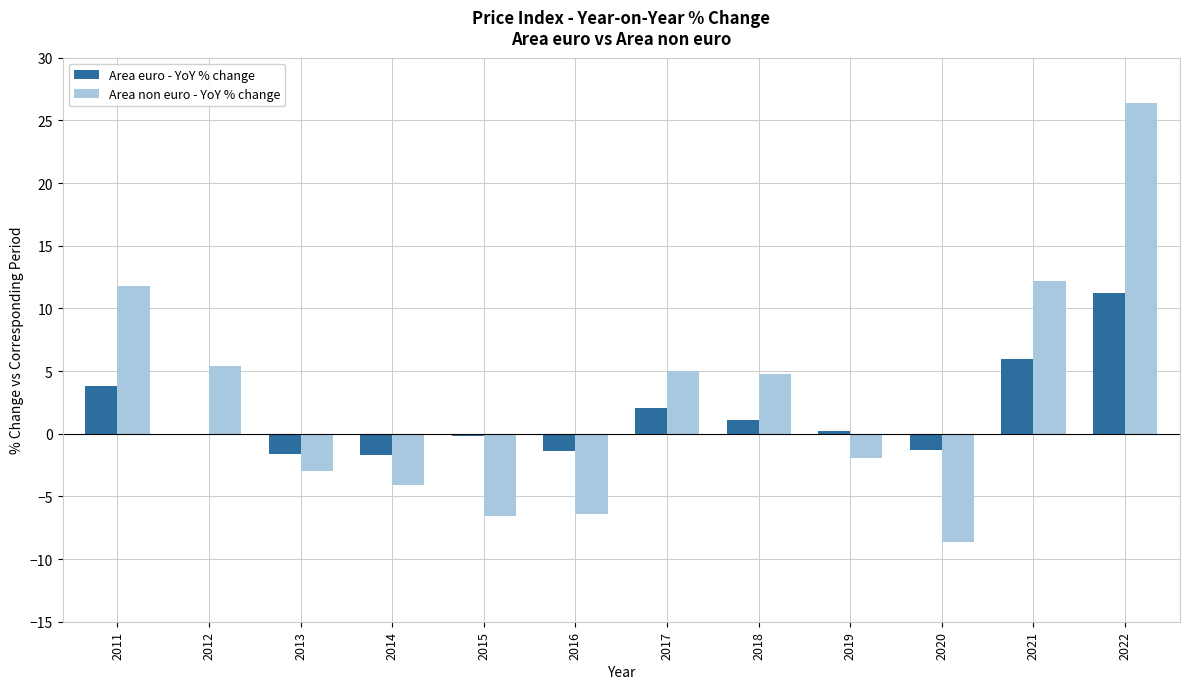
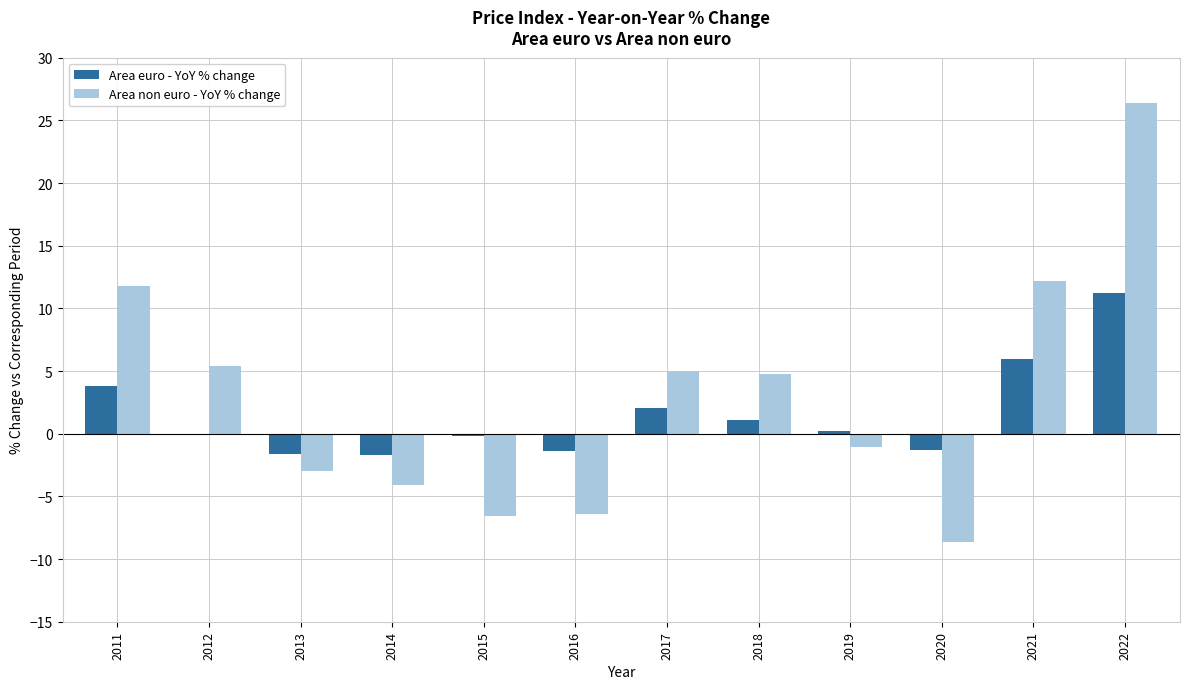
  {
    "Area euro - YoY % change": {
      "2011": 3.8,
      "2013": -1.6,
      "2014": -1.7,
      "2015": -0.2,
      "2016": -1.4,
      "2017": 2.0,
      "2018": 1.1,
      "2019": 0.2,
      "2020": -1.3,
      "2021": 6.0,
      "2022": 11.2
    },
    "Area non euro - YoY % change": {
      "2011": 11.8,
      "2012": 5.4,
      "2013": -3.0,
      "2014": -4.1,
      "2015": -6.6,
      "2016": -6.4,
      "2017": 5.0,
      "2018": 4.8,
-     "2019": -1.9,
+     "2019": -1.1,
      "2020": -8.6,
      "2021": 12.2,
      "2022": 26.4
    }
  }
